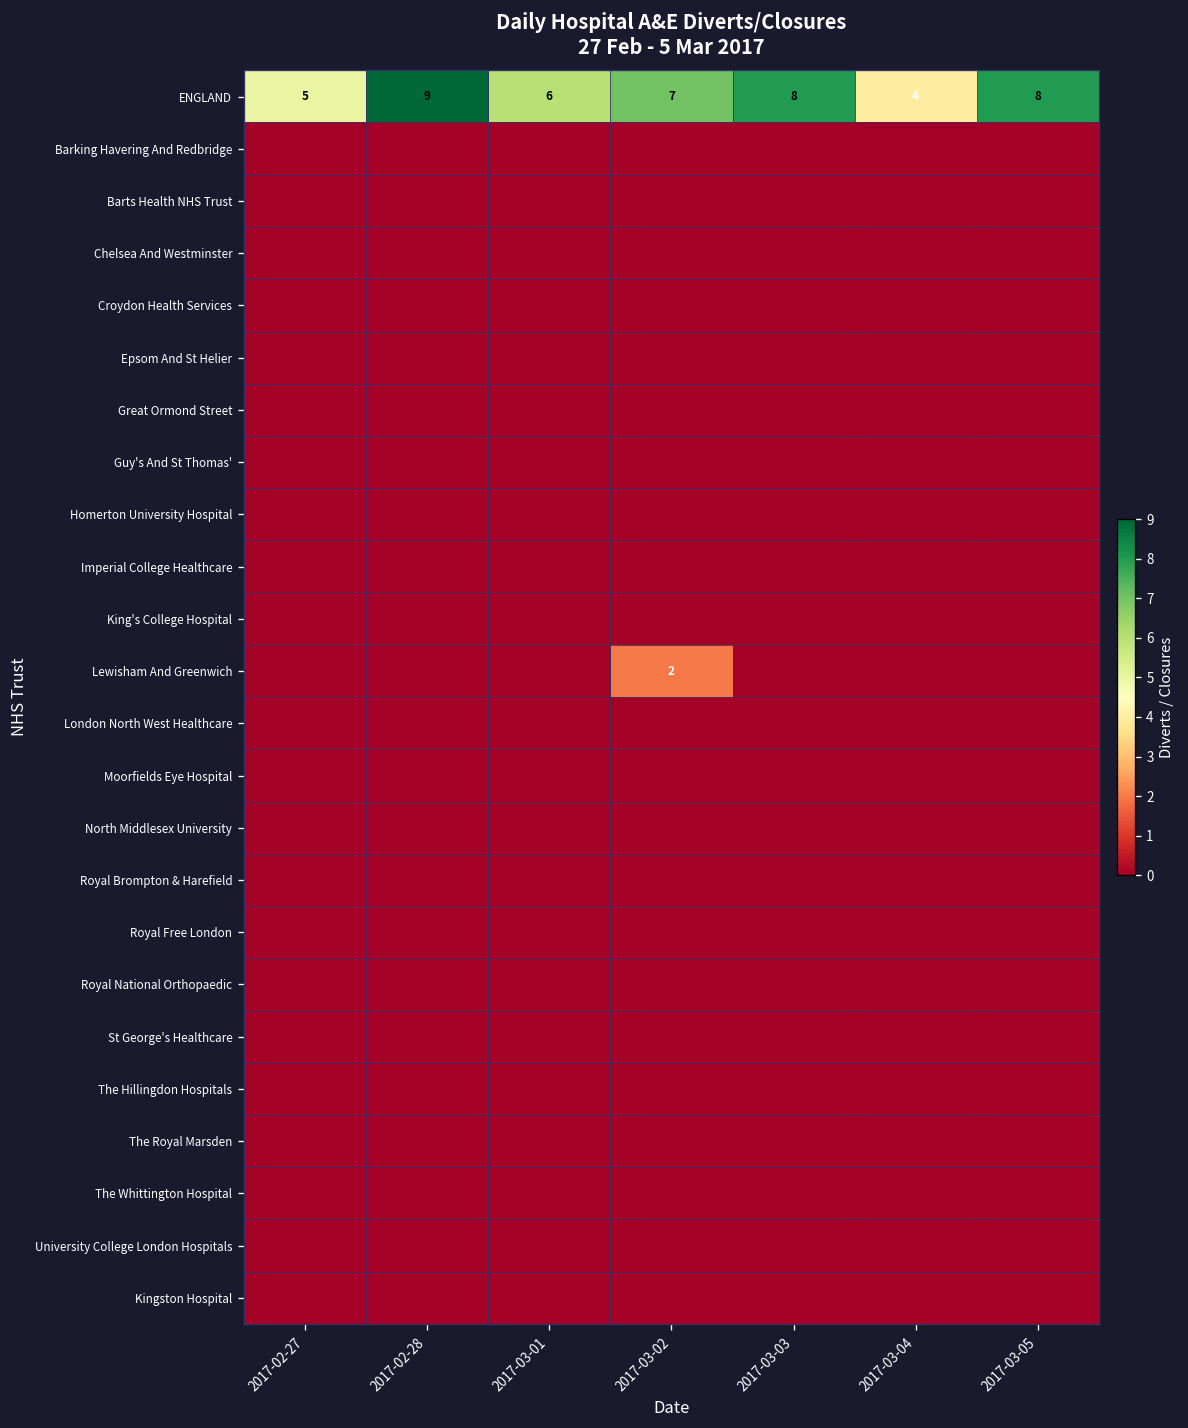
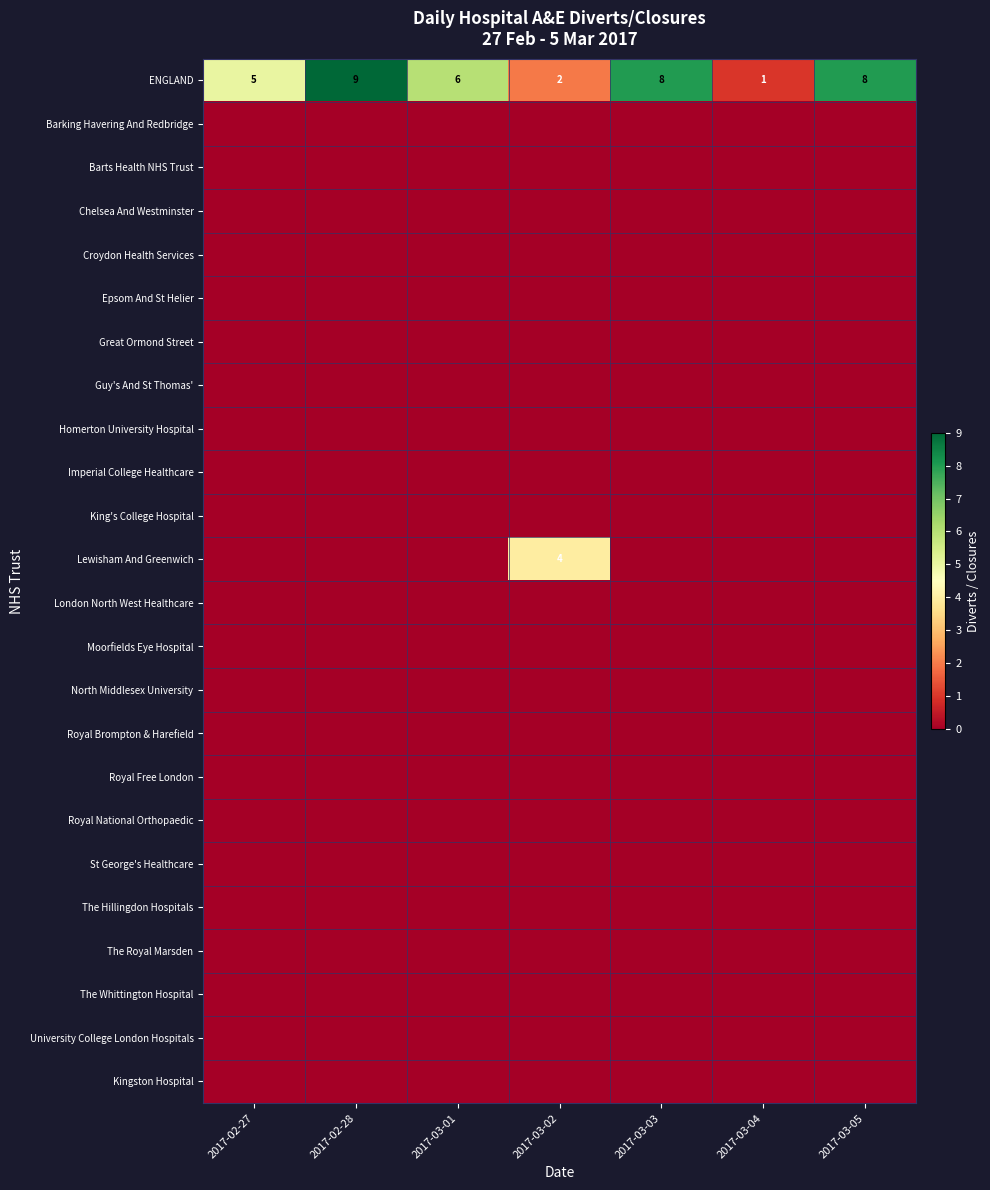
  {
    "ENGLAND": {
      "2017-02-27": 5,
      "2017-02-28": 9,
      "2017-03-01": 6,
-     "2017-03-02": 7,
+     "2017-03-02": 2,
      "2017-03-03": 8,
-     "2017-03-04": 4,
+     "2017-03-04": 1,
      "2017-03-05": 8
    },
    "Lewisham And Greenwich": {
-     "2017-03-02": 2
+     "2017-03-02": 4
    }
  }
